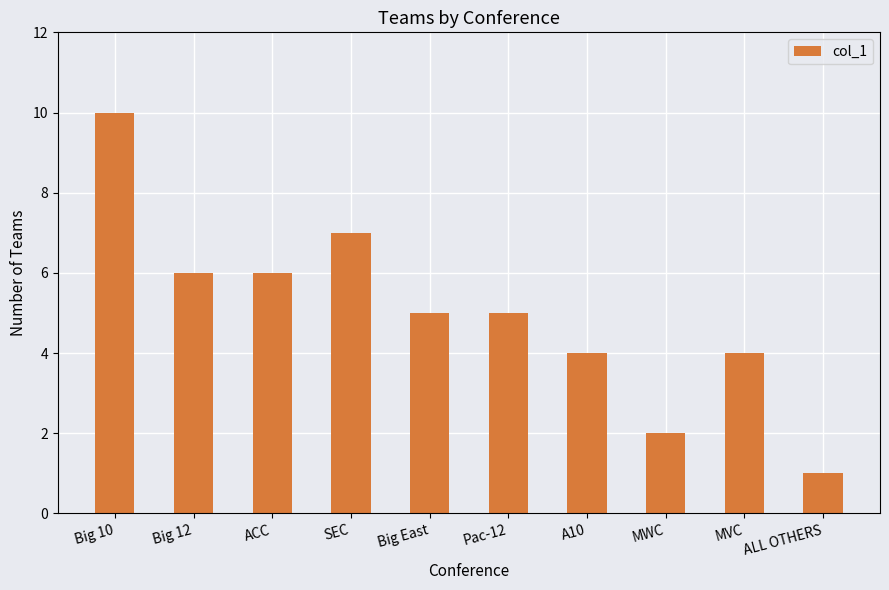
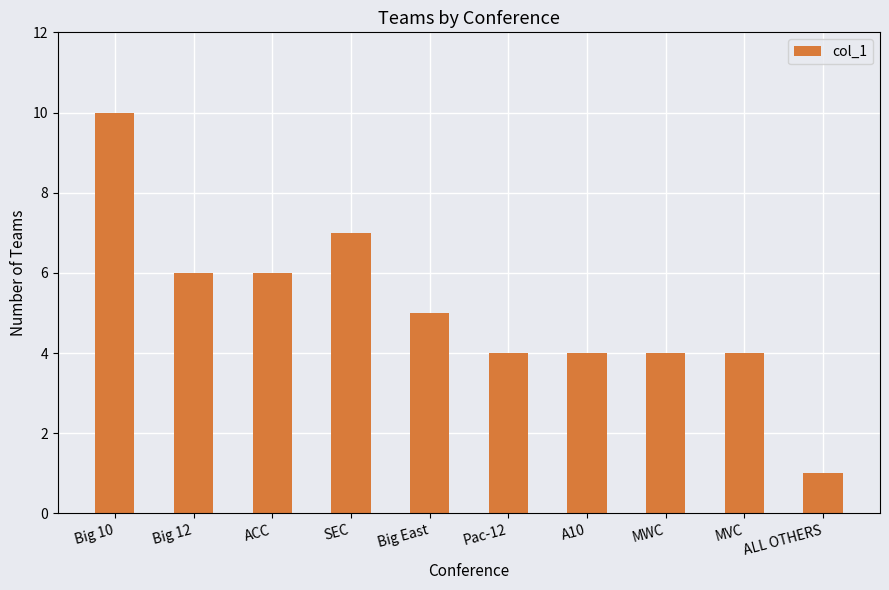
  {
    "Big 10": 10,
    "Big 12": 6,
    "ACC": 6,
    "SEC": 7,
    "Big East": 5,
-   "Pac-12": 5,
+   "Pac-12": 4,
    "A10": 4,
-   "MWC": 2,
+   "MWC": 4,
    "MVC": 4,
    "ALL OTHERS": 1
  }
